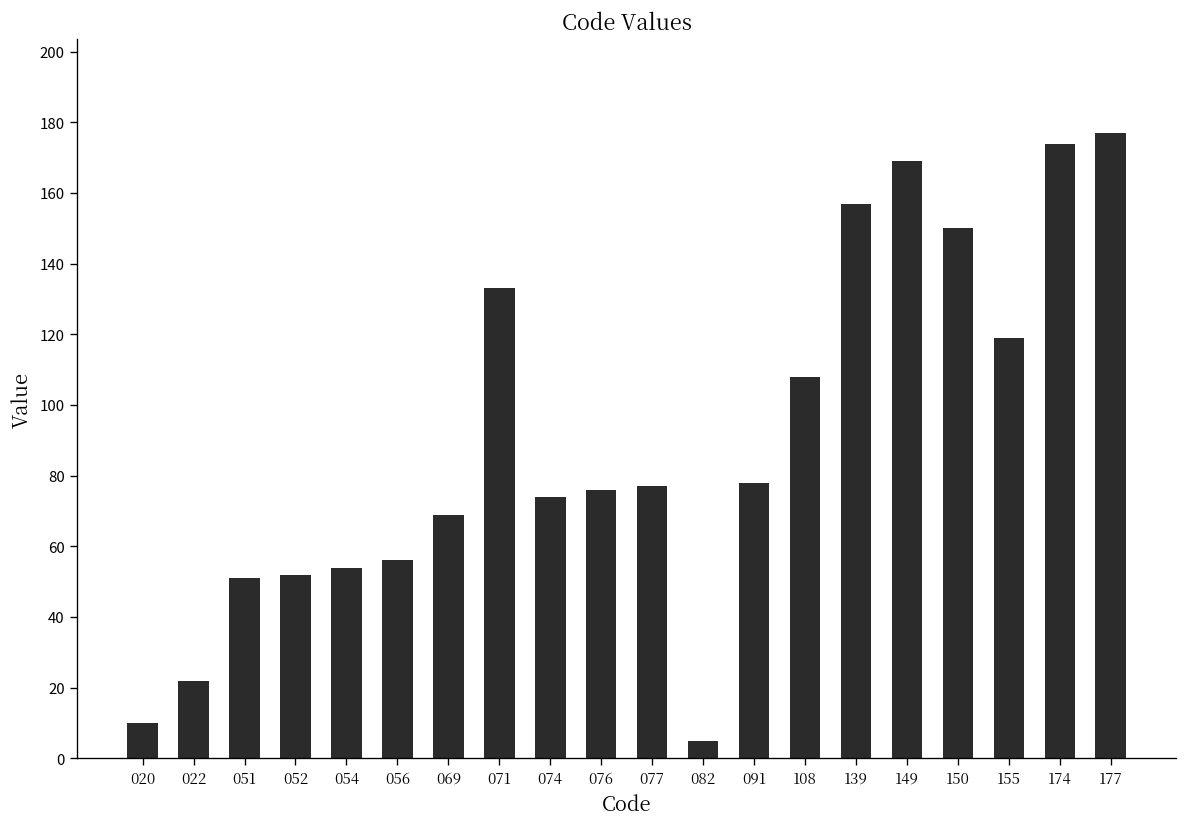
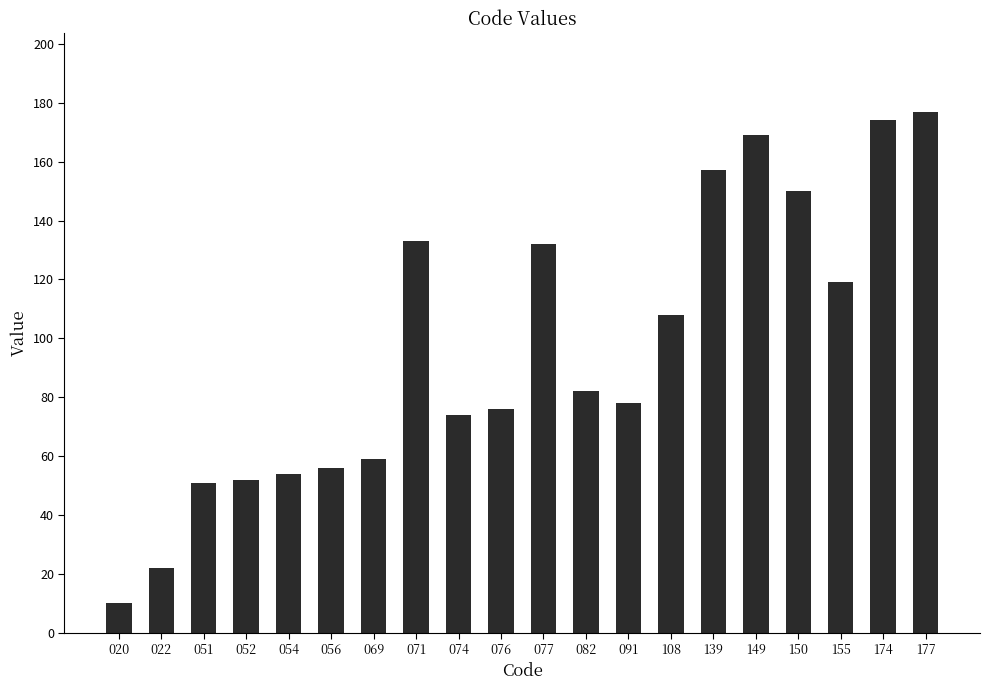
  {
    "020": 10,
    "022": 22,
    "051": 51,
    "052": 52,
    "054": 54,
    "056": 56,
-   "069": 69,
+   "069": 59,
    "071": 133,
    "074": 74,
    "076": 76,
-   "077": 77,
-   "082": 5,
+   "077": 132,
+   "082": 82,
    "091": 78,
    "108": 108,
    "139": 157,
    "149": 169,
    "150": 150,
    "155": 119,
    "174": 174,
    "177": 177
  }
